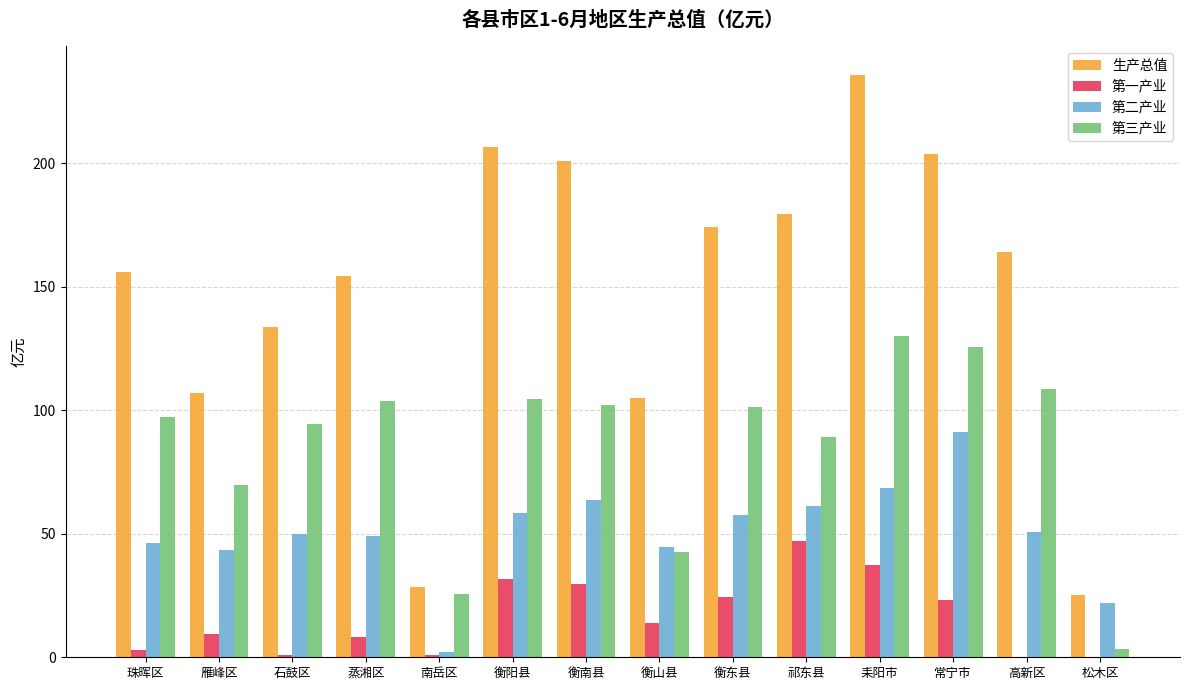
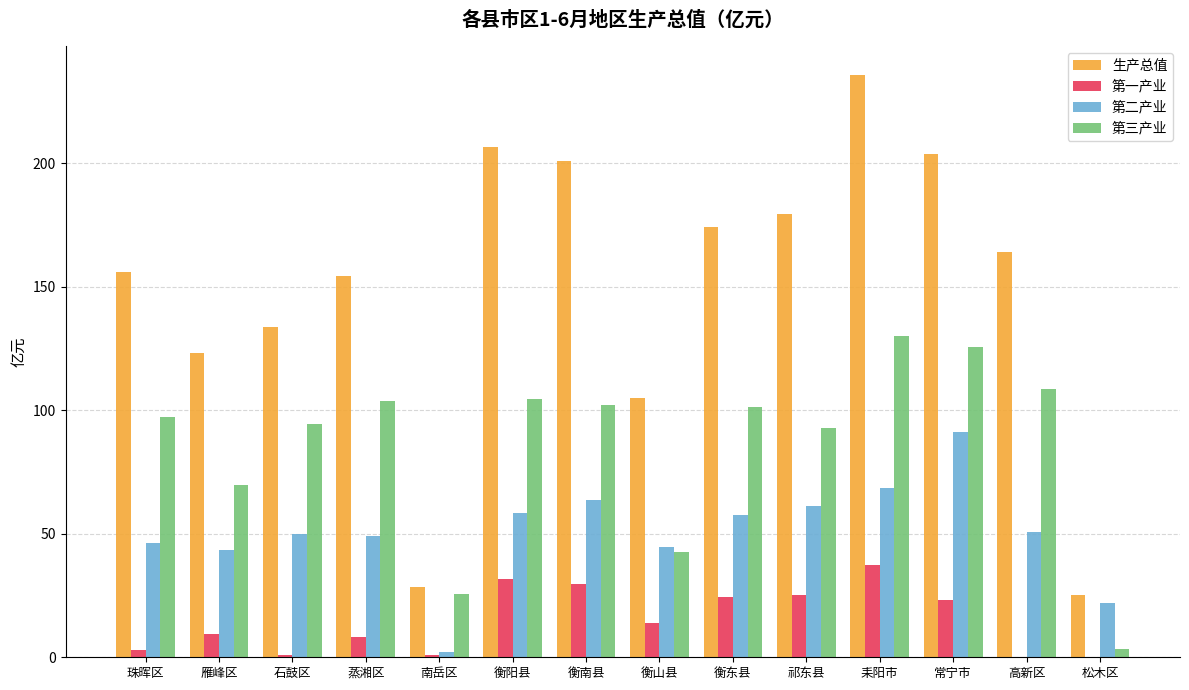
  {
    "生产总值": {
      "珠晖区": 156,
-     "雁峰区": 107,
+     "雁峰区": 123,
      "石鼓区": 134,
      "蒸湘区": 155,
      "南岳区": 29,
      "衡阳县": 207,
      "衡南县": 201,
      "衡山县": 105,
      "衡东县": 174,
      "祁东县": 179,
      "耒阳市": 236,
      "常宁市": 204,
      "高新区": 164,
      "松木区": 25
    },
    "第一产业": {
      "珠晖区": 3,
      "雁峰区": 9,
      "石鼓区": 1,
      "蒸湘区": 8,
      "衡阳县": 32,
      "衡南县": 30,
      "衡山县": 14,
      "衡东县": 25,
-     "祁东县": 47,
+     "祁东县": 25,
      "耒阳市": 37,
      "常宁市": 23,
      "高新区": 0,
      "松木区": 0
    },
    "第二产业": {
      "珠晖区": 46,
      "雁峰区": 44,
      "石鼓区": 50,
      "蒸湘区": 49,
      "南岳区": 2,
      "衡阳县": 58,
      "衡南县": 64,
      "衡山县": 45,
      "衡东县": 57,
      "祁东县": 61,
      "耒阳市": 69,
      "常宁市": 91,
      "高新区": 51,
      "松木区": 22
    },
    "第三产业": {
      "珠晖区": 97,
      "雁峰区": 70,
      "石鼓区": 94,
      "蒸湘区": 104,
      "南岳区": 26,
      "衡阳县": 105,
      "衡南县": 102,
      "衡山县": 43,
      "衡东县": 101,
-     "祁东县": 89,
+     "祁东县": 93,
      "耒阳市": 130,
      "常宁市": 126,
      "高新区": 109,
      "松木区": 3
    }
  }
